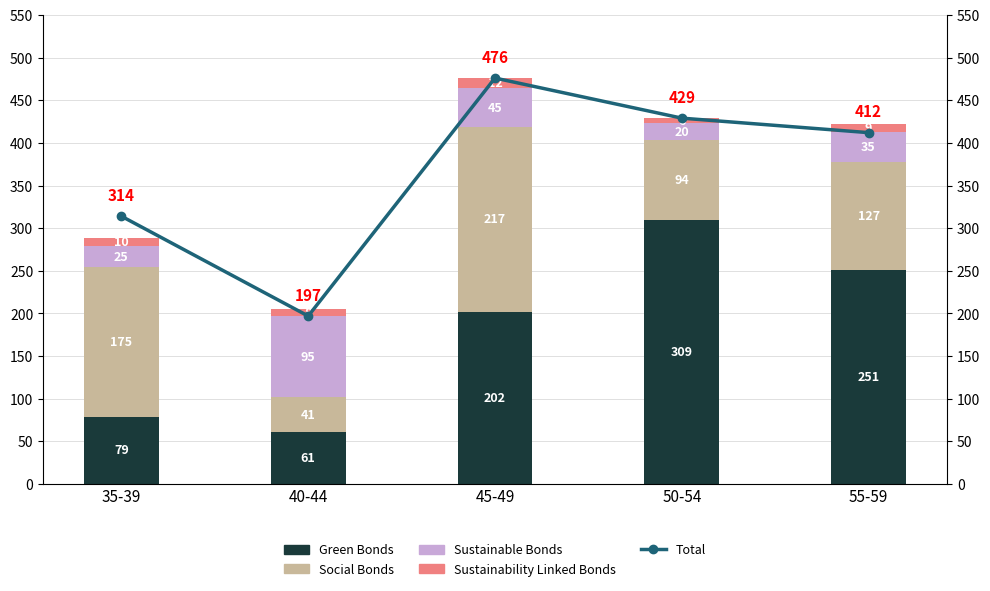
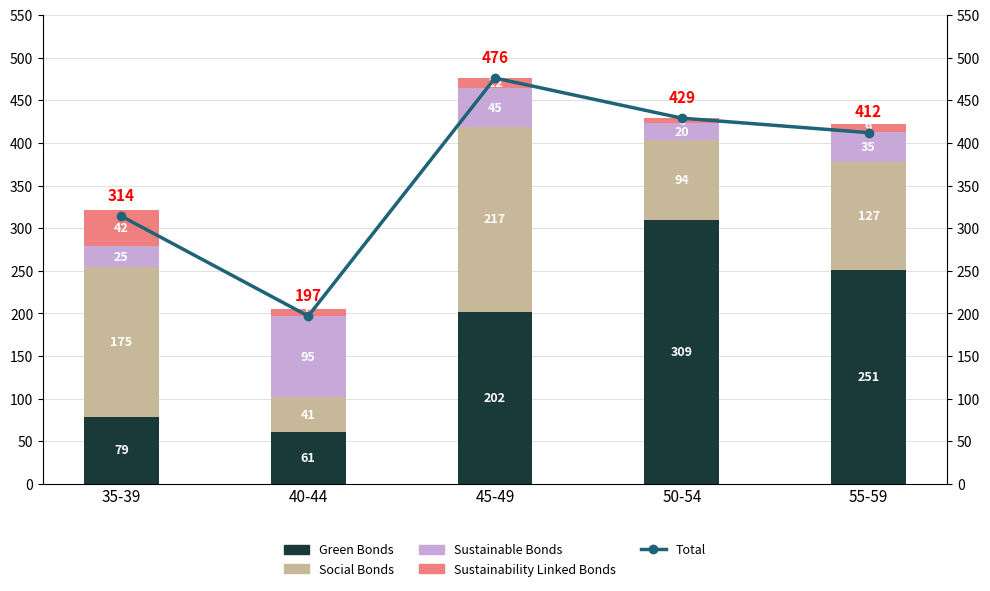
  {
    "Green Bonds": {
      "35-39": 79,
      "40-44": 61,
      "45-49": 202,
      "50-54": 309,
      "55-59": 251
    },
    "Social Bonds": {
      "35-39": 175,
      "40-44": 41,
      "45-49": 217,
      "50-54": 94,
      "55-59": 127
    },
    "Sustainable Bonds": {
      "35-39": 25,
      "40-44": 95,
      "45-49": 45,
      "50-54": 20,
      "55-59": 35
    },
    "Sustainability Linked Bonds": {
-     "35-39": 10
+     "35-39": 42
    },
    "Total": {
      "35-39": 314,
      "40-44": 197,
      "45-49": 476,
      "50-54": 429,
      "55-59": 412
    }
  }
